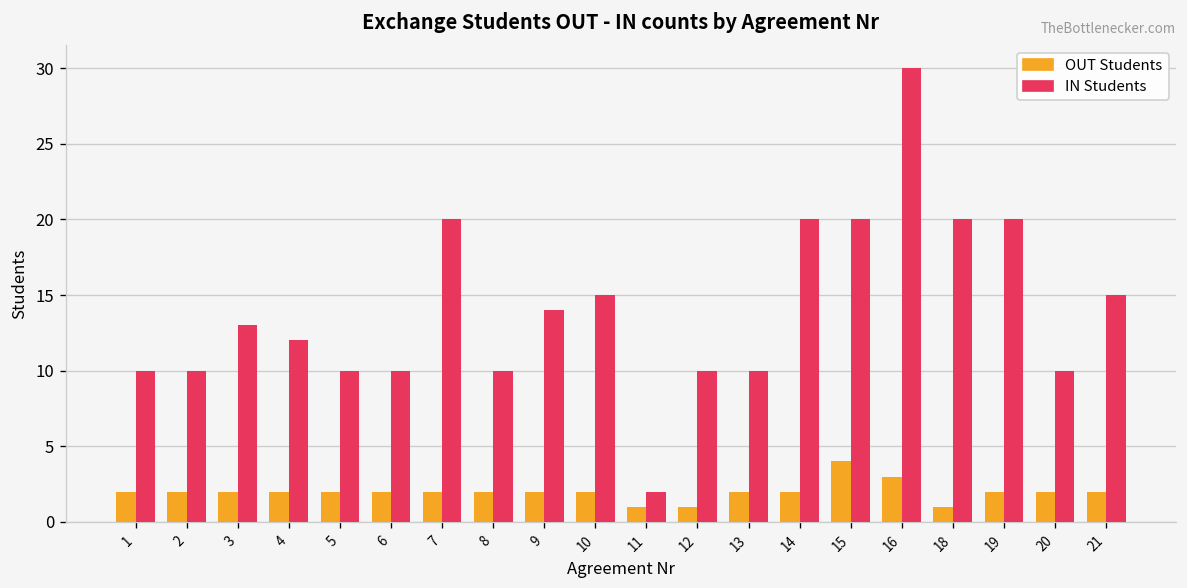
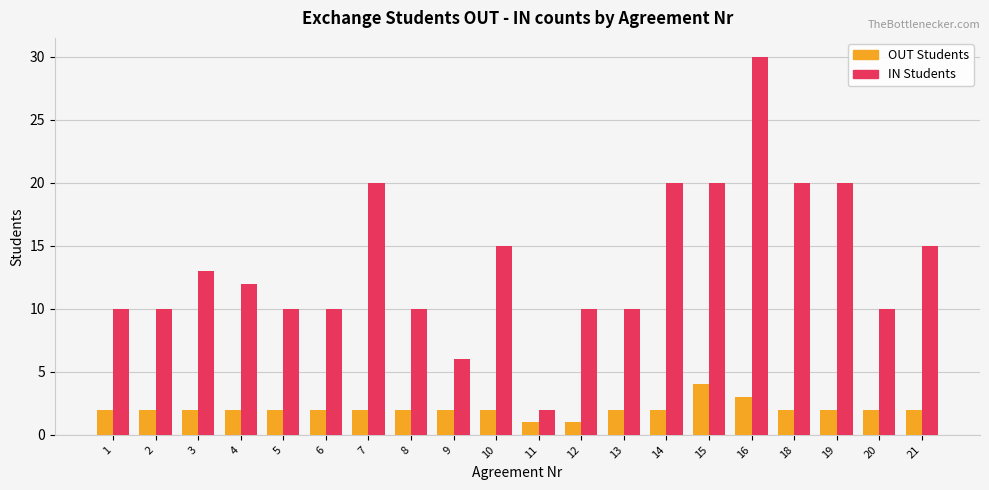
  {
    "OUT Students": {
      "1": 2,
      "2": 2,
      "3": 2,
      "4": 2,
      "5": 2,
      "6": 2,
      "7": 2,
      "8": 2,
      "9": 2,
      "10": 2,
      "11": 1,
      "12": 1,
      "13": 2,
      "14": 2,
      "15": 4,
      "16": 3,
-     "18": 1,
+     "18": 2,
      "19": 2,
      "20": 2,
      "21": 2
    },
    "IN Students": {
      "1": 10,
      "2": 10,
      "3": 13,
      "4": 12,
      "5": 10,
      "6": 10,
      "7": 20,
      "8": 10,
-     "9": 14,
+     "9": 6,
      "10": 15,
      "11": 2,
      "12": 10,
      "13": 10,
      "14": 20,
      "15": 20,
      "16": 30,
      "18": 20,
      "19": 20,
      "20": 10,
      "21": 15
    }
  }
